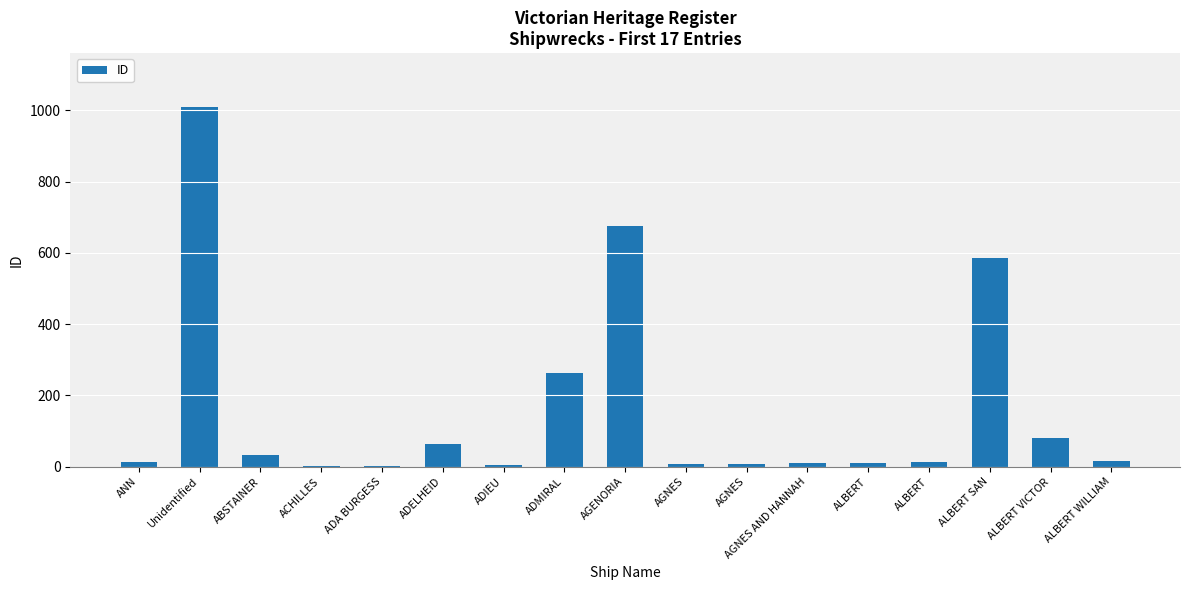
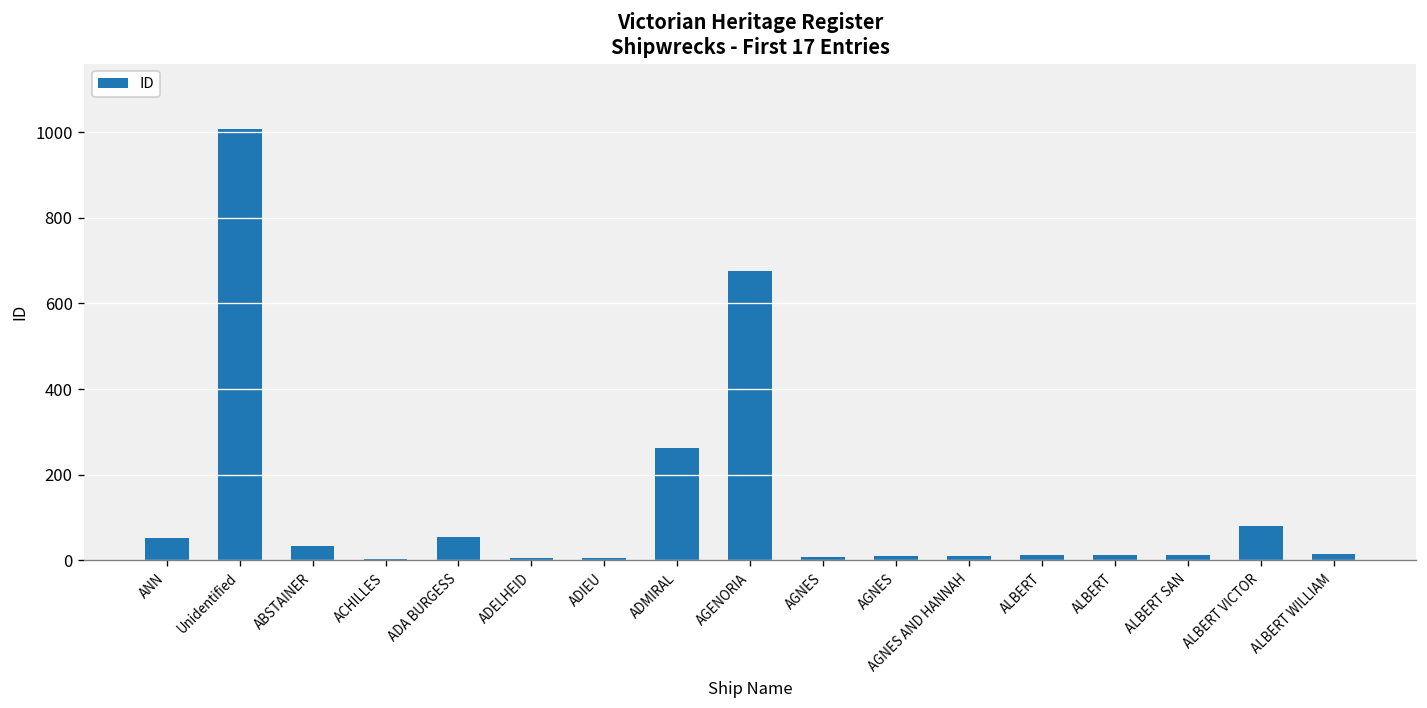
  {
-   "ANN": 10,
+   "ANN": 50,
    "Unidentified": 1010,
    "ABSTAINER": 30,
-   "ADA BURGESS": 0,
-   "ADELHEID": 60,
+   "ADA BURGESS": 60,
+   "ADELHEID": 0,
    "ADMIRAL": 260,
    "AGENORIA": 680,
    "AGNES AND HANNAH": 10,
-   "ALBERT SAN": 590,
+   "ALBERT SAN": 10,
    "ALBERT VICTOR": 80,
    "ALBERT WILLIAM": 20
  }
